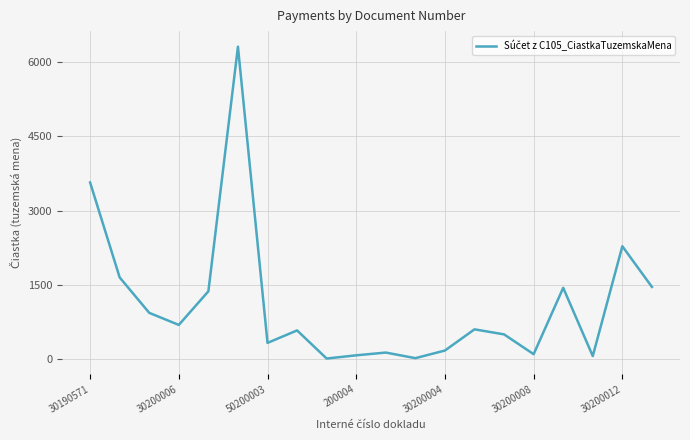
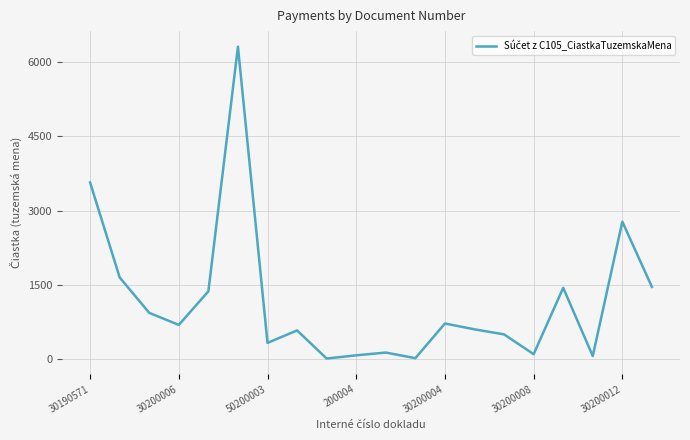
  {
    "30190571": 3600,
    "30200006": 700,
    "50200003": 300,
-   "30200004": 200,
+   "30200004": 700,
    "30200008": 100,
-   "30200012": 2300
+   "30200012": 2800
  }
